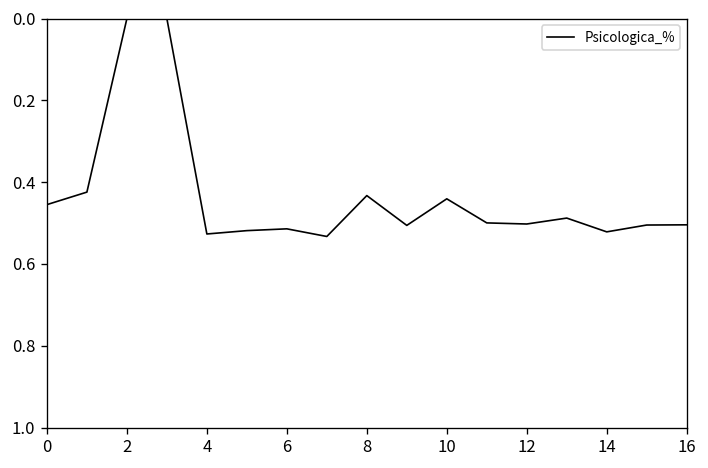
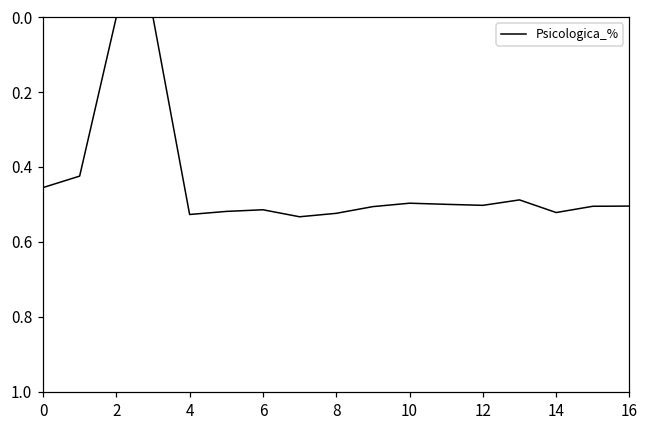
  {
    "0": 0.45,
    "2": 0.00,
    "4": 0.53,
    "6": 0.51,
-   "8": 0.43,
-   "10": 0.44,
+   "8": 0.52,
+   "10": 0.50,
    "12": 0.50,
    "14": 0.52,
    "16": 0.50
  }
